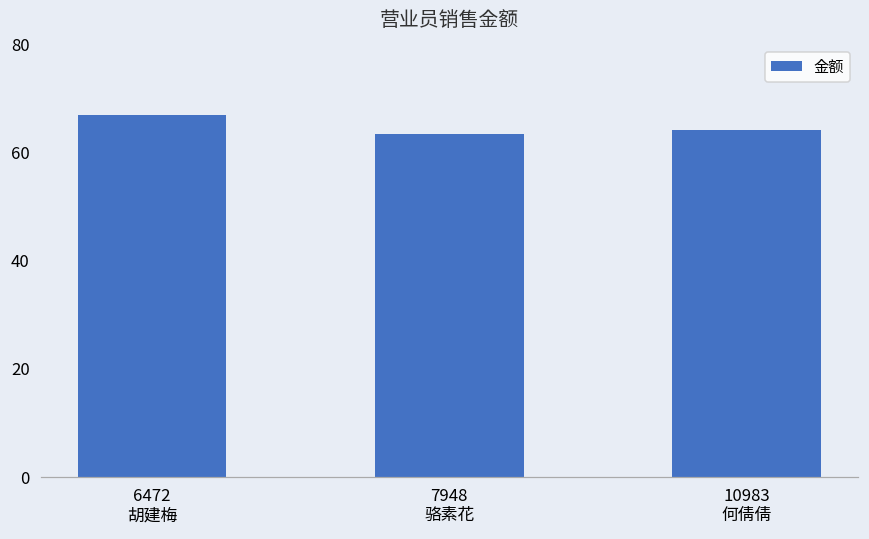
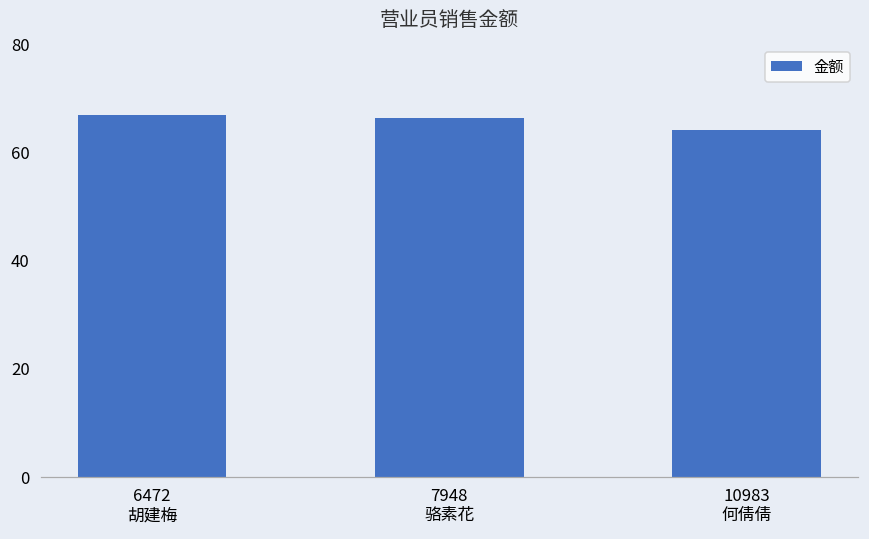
  {
    "6472 胡建梅": 67,
-   "7948 骆素花": 64,
+   "7948 骆素花": 67,
    "10983 何倩倩": 64
  }
